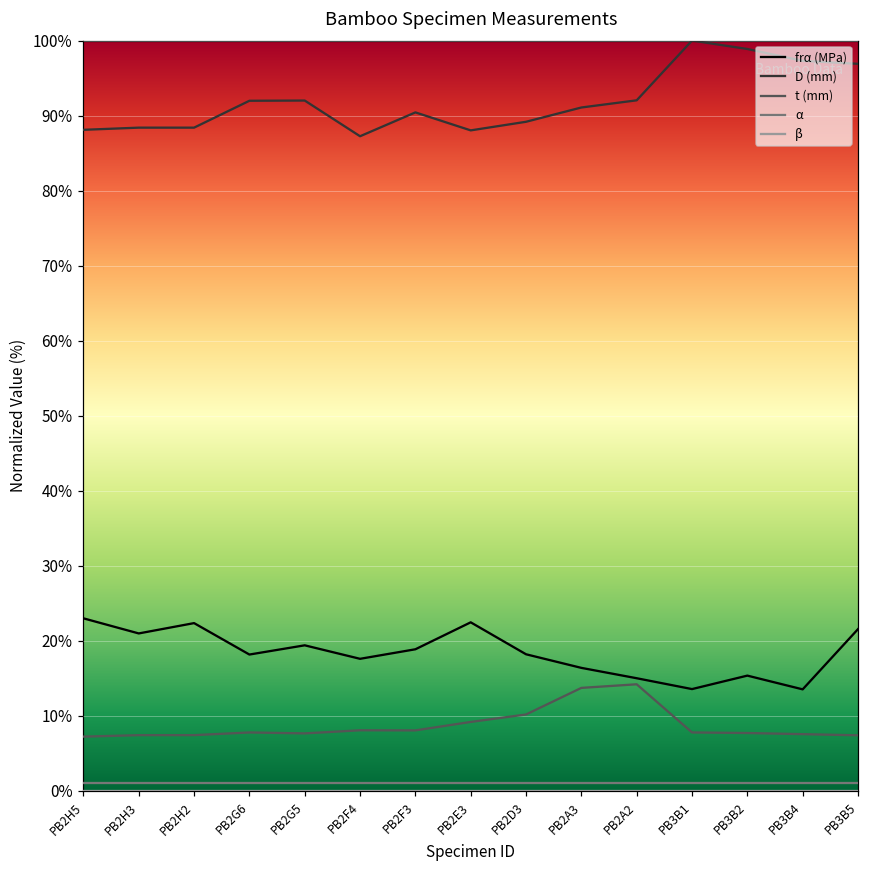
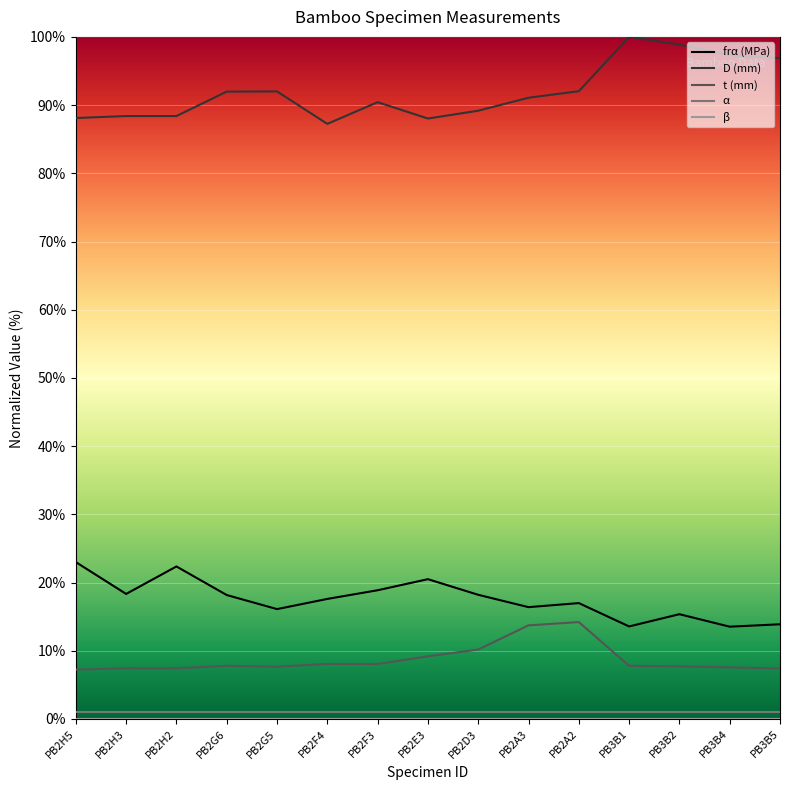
  {
    "frα (MPa)": {
      "PB2H5": "23%",
-     "PB2H3": "21%",
+     "PB2H3": "18%",
      "PB2H2": "22%",
      "PB2G6": "18%",
-     "PB2G5": "19%",
+     "PB2G5": "16%",
      "PB2F4": "18%",
      "PB2F3": "19%",
-     "PB2E3": "22%",
+     "PB2E3": "20%",
      "PB2D3": "18%",
      "PB2A3": "16%",
-     "PB2A2": "15%",
+     "PB2A2": "17%",
      "PB3B1": "14%",
      "PB3B2": "15%",
      "PB3B4": "14%",
-     "PB3B5": "22%"
+     "PB3B5": "14%"
    }
  }
